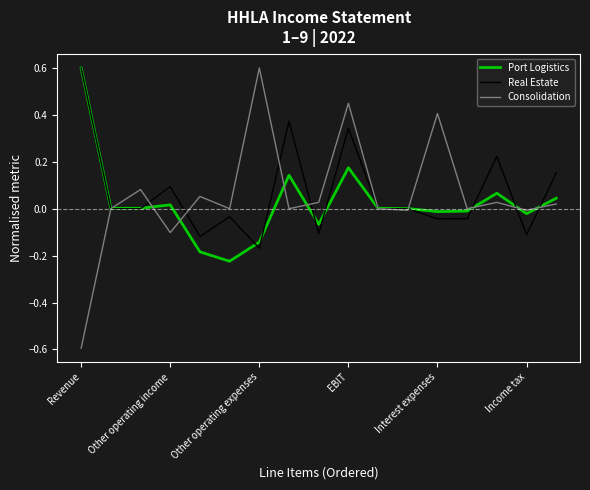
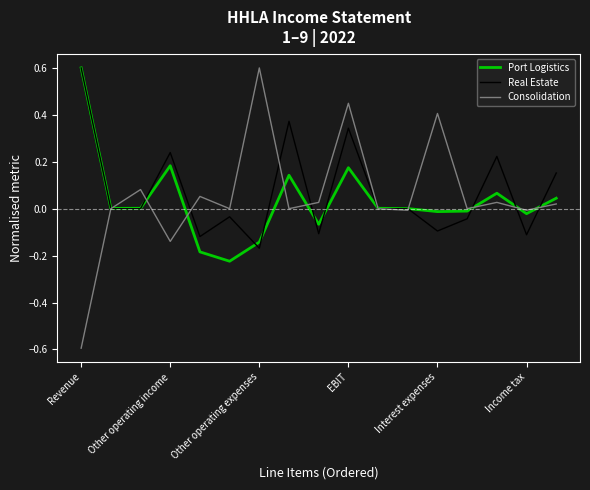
  {
    "Port Logistics": {
-     "Other operating income": 0.02,
+     "Other operating income": 0.18,
      "Other operating expenses": -0.14,
      "EBIT": 0.17,
      "Interest expenses": -0.01,
      "Income tax": -0.02
    },
    "Real Estate": {
-     "Other operating income": 0.09,
+     "Other operating income": 0.24,
      "Other operating expenses": -0.17,
      "EBIT": 0.34,
-     "Interest expenses": -0.04,
+     "Interest expenses": -0.10,
      "Income tax": -0.11
    },
    "Consolidation": {
      "Revenue": -0.59,
-     "Other operating income": -0.10,
+     "Other operating income": -0.14,
      "Other operating expenses": 0.60,
      "EBIT": 0.45,
      "Interest expenses": 0.41,
      "Income tax": -0.01
    }
  }
